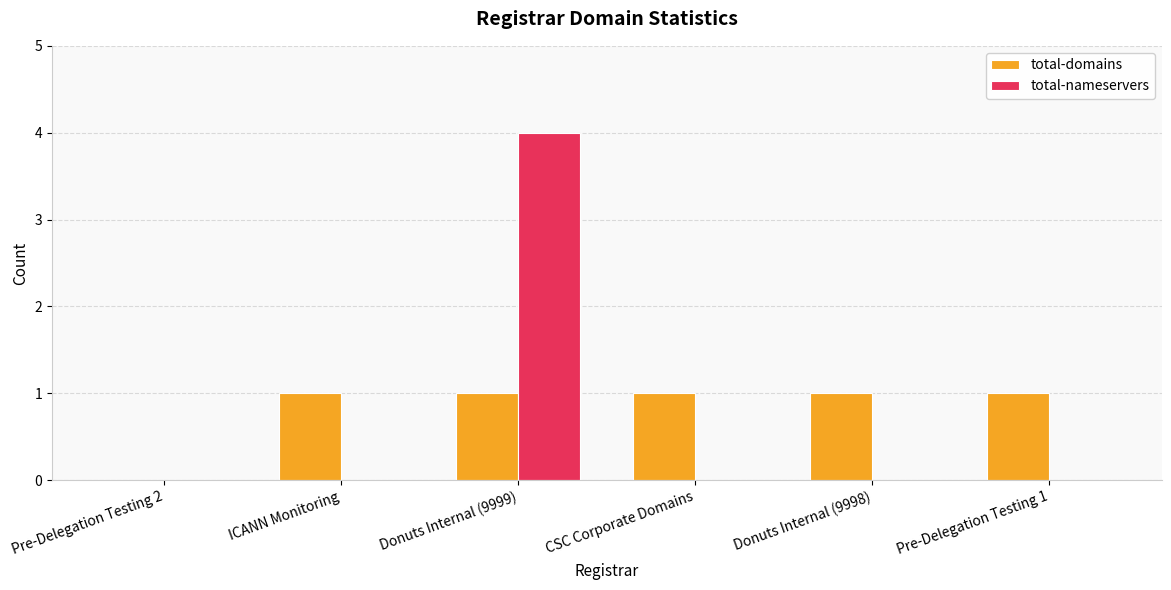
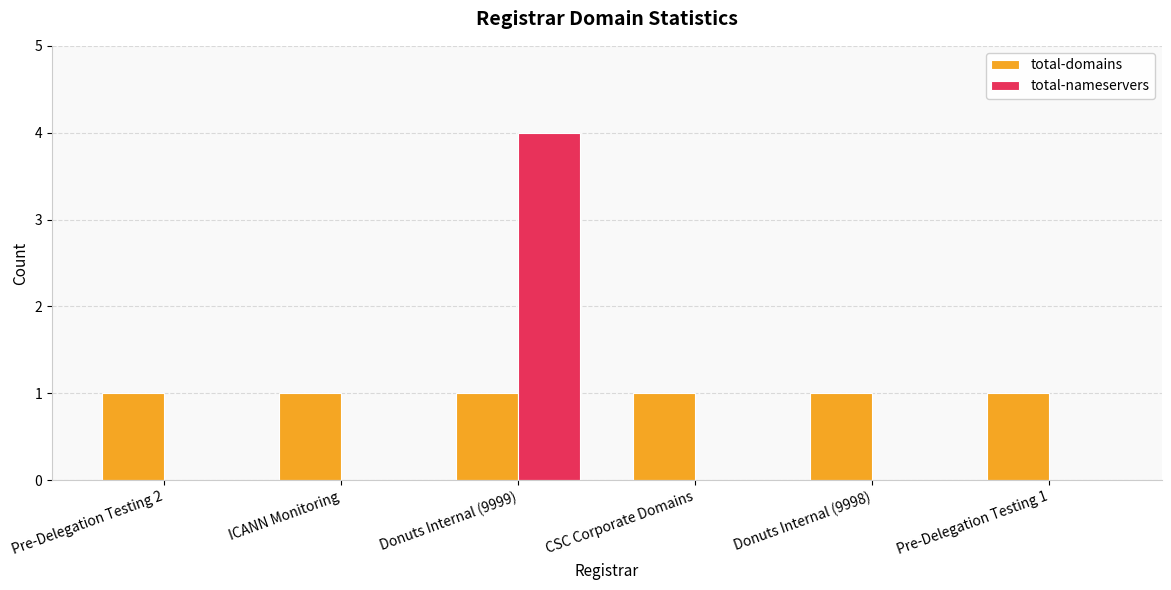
  {
    "total-domains": {
-     "Pre-Delegation Testing 2": 0,
+     "Pre-Delegation Testing 2": 1,
      "ICANN Monitoring": 1,
      "Donuts Internal (9999)": 1,
      "CSC Corporate Domains": 1,
      "Donuts Internal (9998)": 1,
      "Pre-Delegation Testing 1": 1
    },
    "total-nameservers": {
      "Pre-Delegation Testing 2": 0,
      "ICANN Monitoring": 0,
      "Donuts Internal (9999)": 4,
      "CSC Corporate Domains": 0,
      "Donuts Internal (9998)": 0,
      "Pre-Delegation Testing 1": 0
    }
  }
